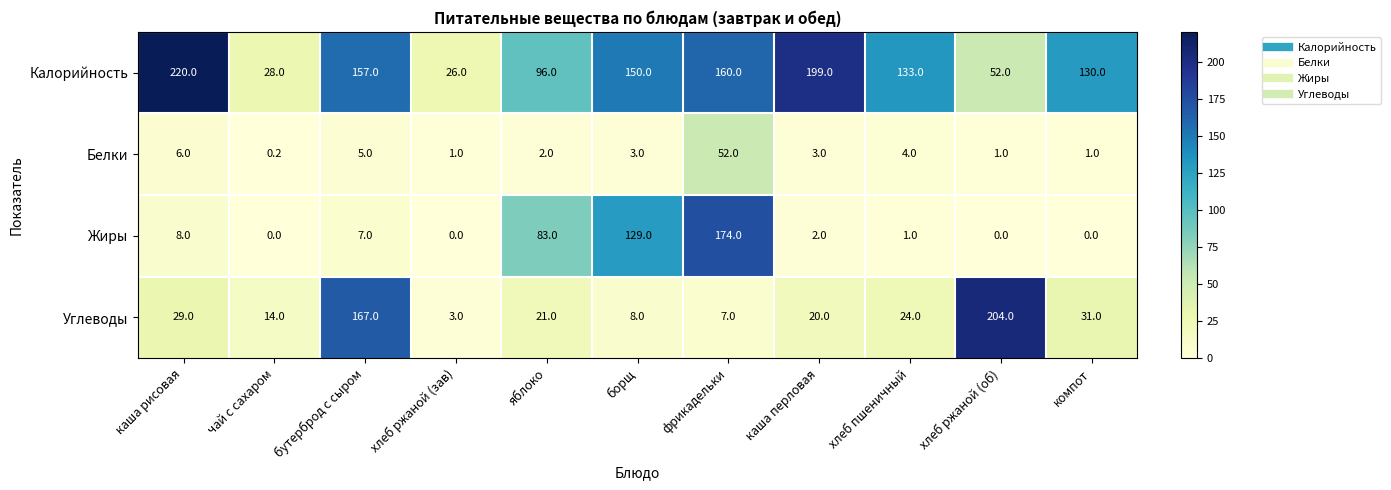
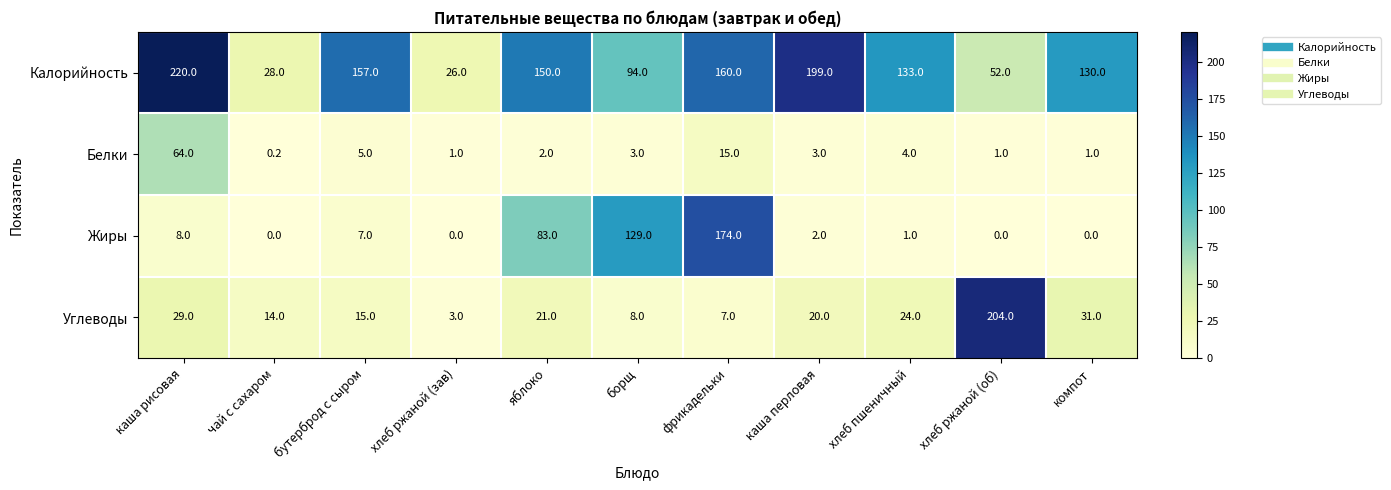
  {
    "Калорийность": {
      "каша рисовая": 220.0,
      "чай с сахаром": 28.0,
      "бутерброд с сыром": 157.0,
      "хлеб ржаной (зав)": 26.0,
-     "яблоко": 96.0,
-     "борщ": 150.0,
+     "яблоко": 150.0,
+     "борщ": 94.0,
      "фрикадельки": 160.0,
      "каша перловая": 199.0,
      "хлеб пшеничный": 133.0,
      "хлеб ржаной (об)": 52.0,
      "компот": 130.0
    },
    "Белки": {
-     "каша рисовая": 6.0,
+     "каша рисовая": 64.0,
      "чай с сахаром": 0.2,
      "бутерброд с сыром": 5.0,
      "хлеб ржаной (зав)": 1.0,
      "яблоко": 2.0,
      "борщ": 3.0,
-     "фрикадельки": 52.0,
+     "фрикадельки": 15.0,
      "каша перловая": 3.0,
      "хлеб пшеничный": 4.0,
      "хлеб ржаной (об)": 1.0,
      "компот": 1.0
    },
    "Жиры": {
      "каша рисовая": 8.0,
      "чай с сахаром": 0.0,
      "бутерброд с сыром": 7.0,
      "хлеб ржаной (зав)": 0.0,
      "яблоко": 83.0,
      "борщ": 129.0,
      "фрикадельки": 174.0,
      "каша перловая": 2.0,
      "хлеб пшеничный": 1.0,
      "хлеб ржаной (об)": 0.0,
      "компот": 0.0
    },
    "Углеводы": {
      "каша рисовая": 29.0,
      "чай с сахаром": 14.0,
-     "бутерброд с сыром": 167.0,
+     "бутерброд с сыром": 15.0,
      "хлеб ржаной (зав)": 3.0,
      "яблоко": 21.0,
      "борщ": 8.0,
      "фрикадельки": 7.0,
      "каша перловая": 20.0,
      "хлеб пшеничный": 24.0,
      "хлеб ржаной (об)": 204.0,
      "компот": 31.0
    }
  }
